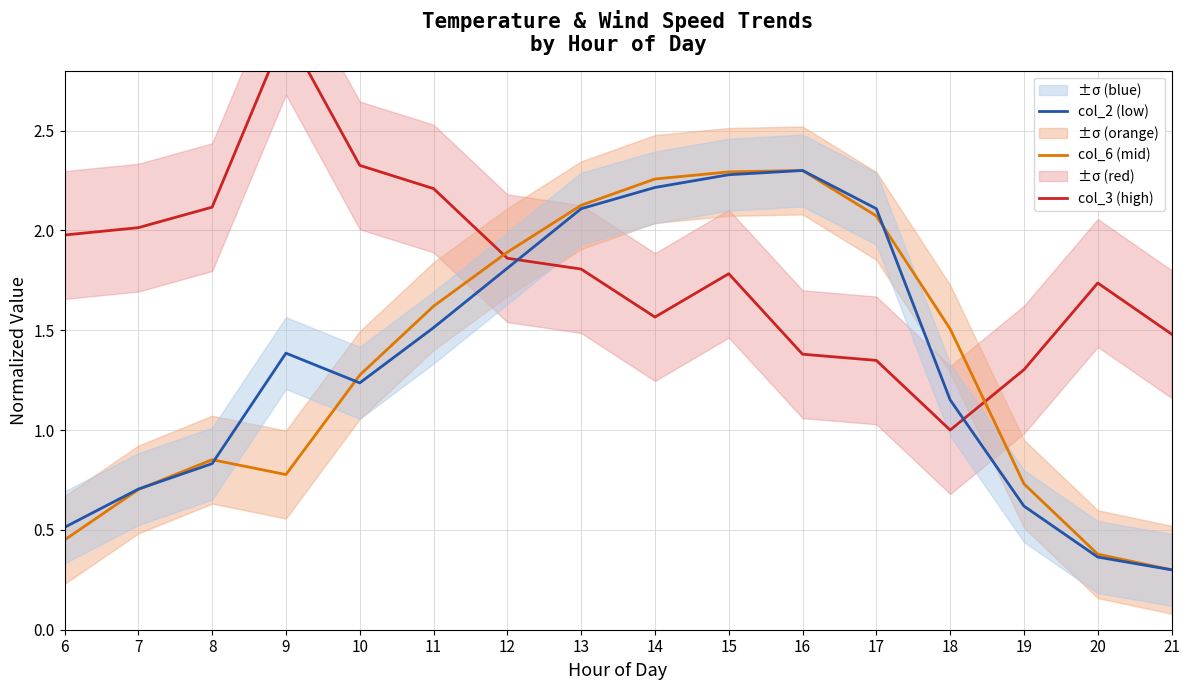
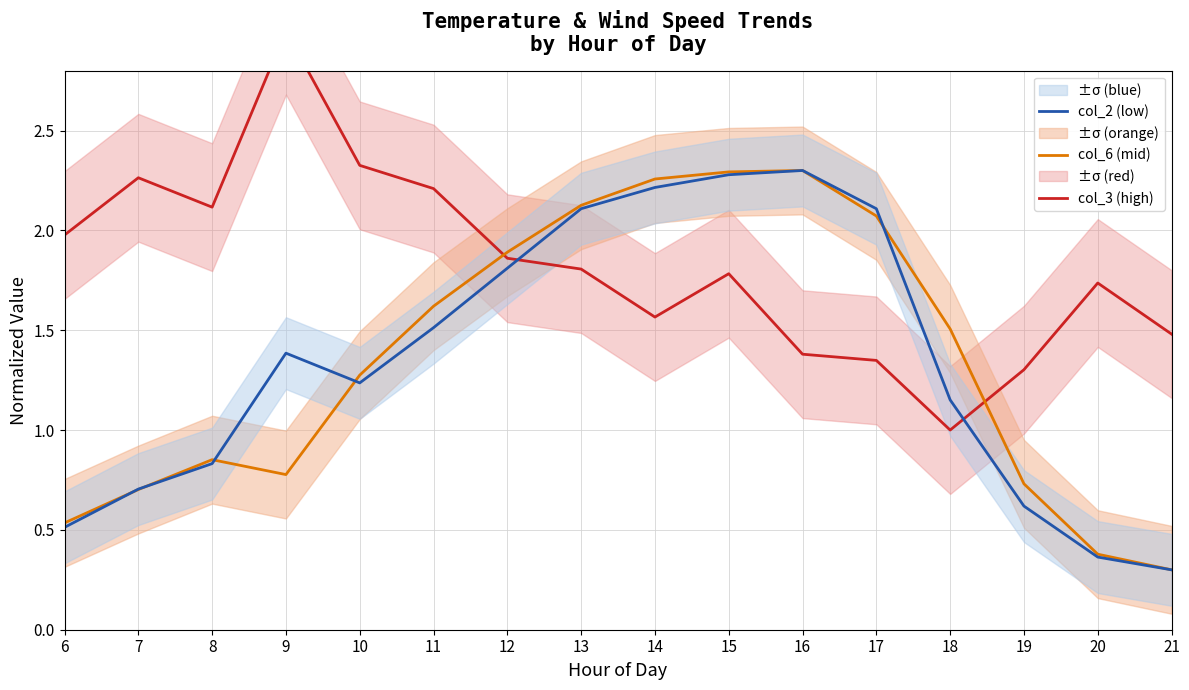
  {
    "col_3 (high)": {
      "6": 1.98,
-     "7": 2.01,
+     "7": 2.26,
      "8": 2.12,
      "10": 2.33,
      "11": 2.21,
      "12": 1.86,
      "13": 1.81,
      "14": 1.57,
      "15": 1.78,
      "16": 1.38,
      "17": 1.35,
      "18": 1.00,
      "19": 1.30,
      "20": 1.74,
      "21": 1.48
    },
    "col_6 (mid)": {
-     "6": 0.45,
+     "6": 0.53,
      "8": 0.85,
      "9": 0.78,
      "10": 1.28,
      "11": 1.62,
      "12": 1.89,
      "14": 2.26,
      "15": 2.29,
      "17": 2.07,
      "18": 1.51,
      "19": 0.73,
      "20": 0.38
    },
    "col_2 (low)": {
      "6": 0.51,
      "8": 0.83,
      "9": 1.39,
      "10": 1.24,
      "11": 1.51,
      "12": 1.81,
      "13": 2.11,
      "14": 2.21,
      "15": 2.28,
      "17": 2.11,
      "18": 1.15,
      "19": 0.62,
      "20": 0.36
    }
  }
